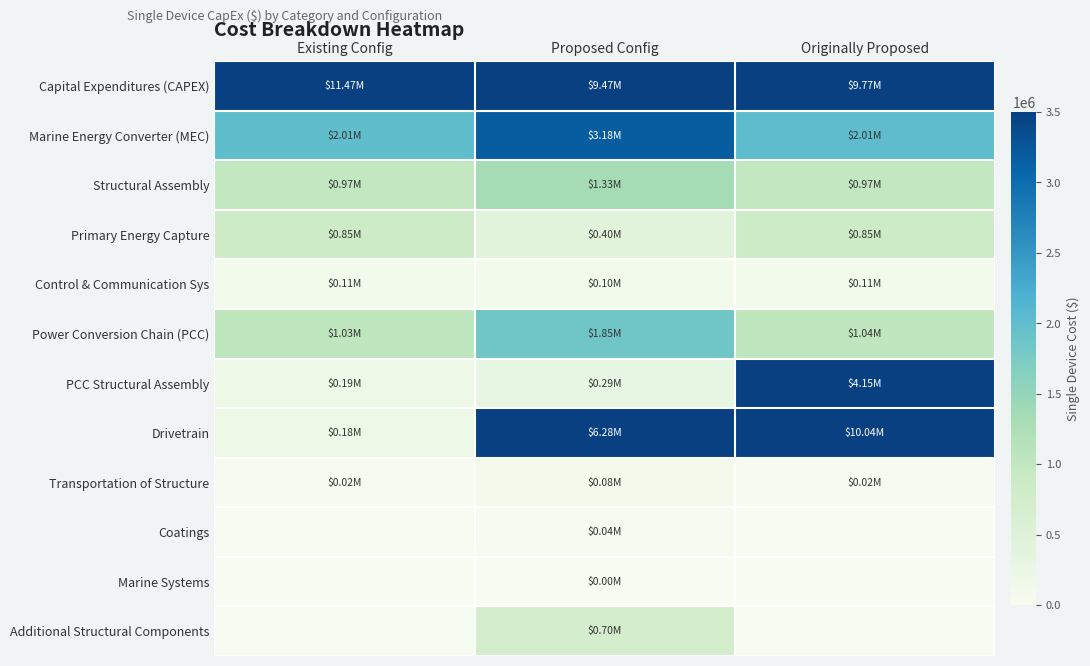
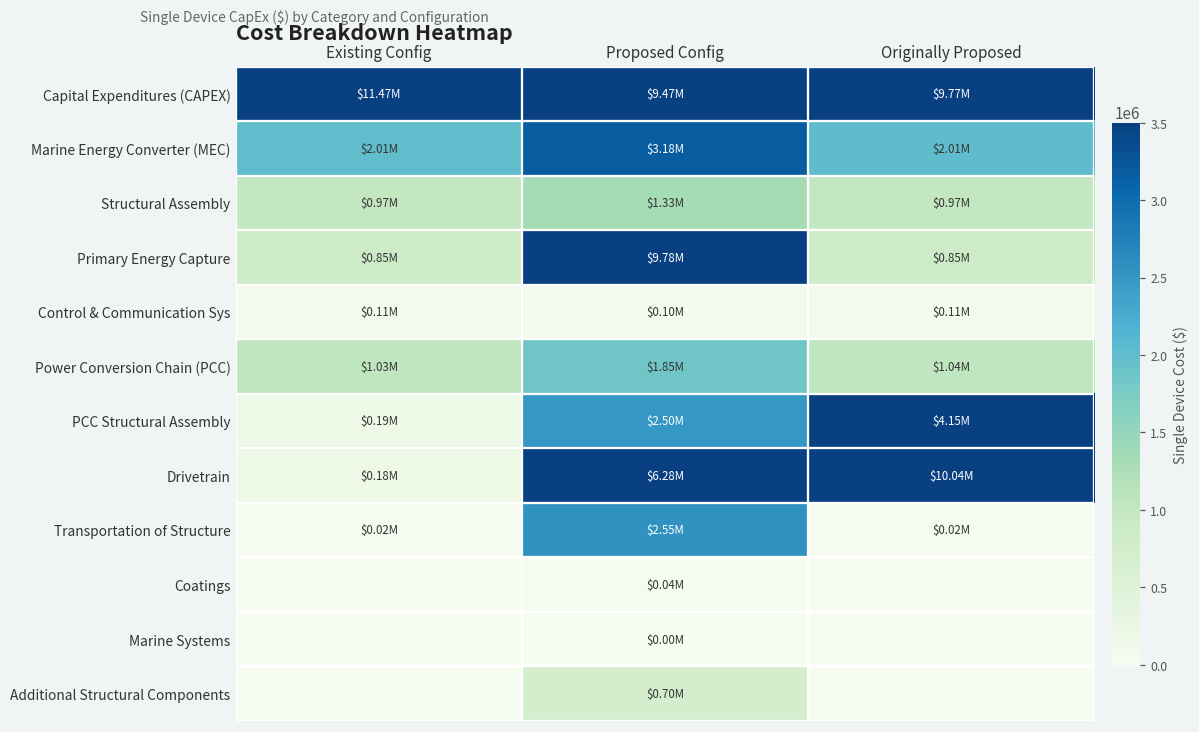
  {
    "Capital Expenditures (CAPEX)": {
      "Existing Config": "$11.47M",
      "Proposed Config": "$9.47M",
      "Originally Proposed": "$9.77M"
    },
    "Marine Energy Converter (MEC)": {
      "Existing Config": "$2.01M",
      "Proposed Config": "$3.18M",
      "Originally Proposed": "$2.01M"
    },
    "Structural Assembly": {
      "Existing Config": "$0.97M",
      "Proposed Config": "$1.33M",
      "Originally Proposed": "$0.97M"
    },
    "Primary Energy Capture": {
      "Existing Config": "$0.85M",
-     "Proposed Config": "$0.40M",
+     "Proposed Config": "$9.78M",
      "Originally Proposed": "$0.85M"
    },
    "Control & Communication Sys": {
      "Existing Config": "$0.11M",
      "Proposed Config": "$0.10M",
      "Originally Proposed": "$0.11M"
    },
    "Power Conversion Chain (PCC)": {
      "Existing Config": "$1.03M",
      "Proposed Config": "$1.85M",
      "Originally Proposed": "$1.04M"
    },
    "PCC Structural Assembly": {
      "Existing Config": "$0.19M",
-     "Proposed Config": "$0.29M",
+     "Proposed Config": "$2.50M",
      "Originally Proposed": "$4.15M"
    },
    "Drivetrain": {
      "Existing Config": "$0.18M",
      "Proposed Config": "$6.28M",
      "Originally Proposed": "$10.04M"
    },
    "Transportation of Structure": {
      "Existing Config": "$0.02M",
-     "Proposed Config": "$0.08M",
+     "Proposed Config": "$2.55M",
      "Originally Proposed": "$0.02M"
    },
    "Coatings": {
      "Proposed Config": "$0.04M"
    },
    "Marine Systems": {
      "Proposed Config": "$0.00M"
    },
    "Additional Structural Components": {
      "Proposed Config": "$0.70M"
    }
  }
